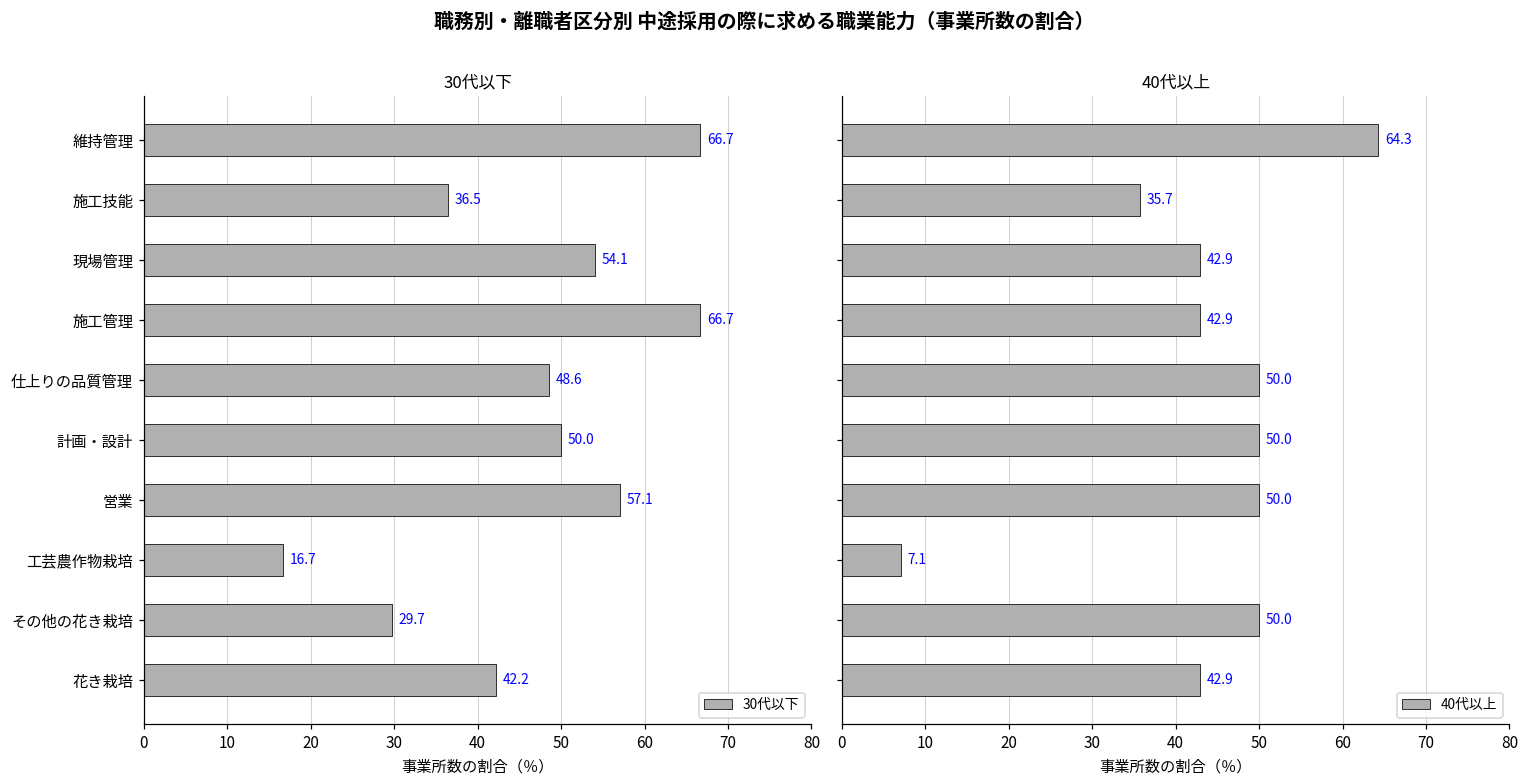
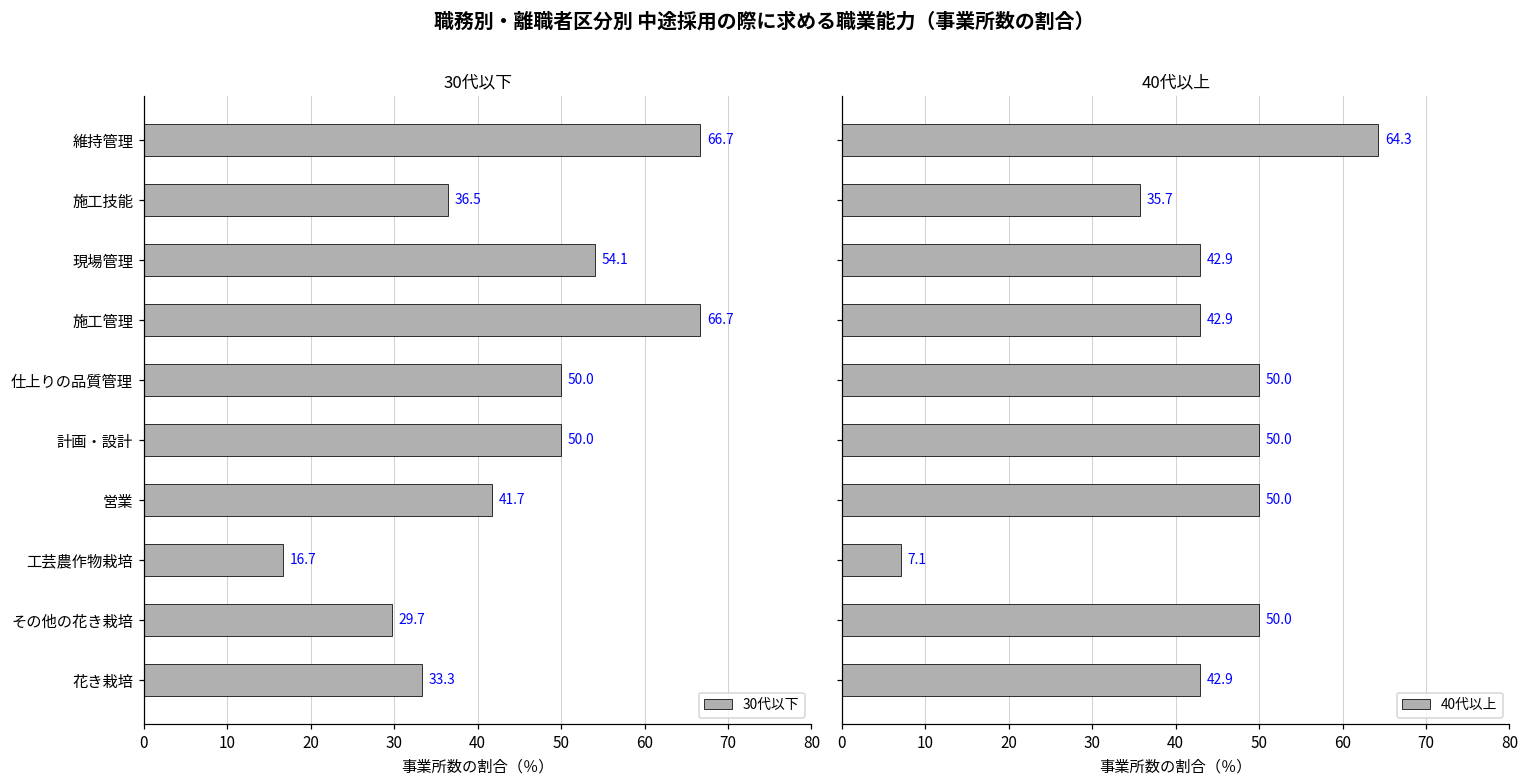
  {
    "30代以下": {
      "維持管理": 66.7,
      "施工技能": 36.5,
      "現場管理": 54.1,
      "施工管理": 66.7,
-     "仕上りの品質管理": 48.6,
+     "仕上りの品質管理": 50.0,
      "計画・設計": 50.0,
-     "営業": 57.1,
+     "営業": 41.7,
      "工芸農作物栽培": 16.7,
      "その他の花き栽培": 29.7,
-     "花き栽培": 42.2
+     "花き栽培": 33.3
    }
  }
